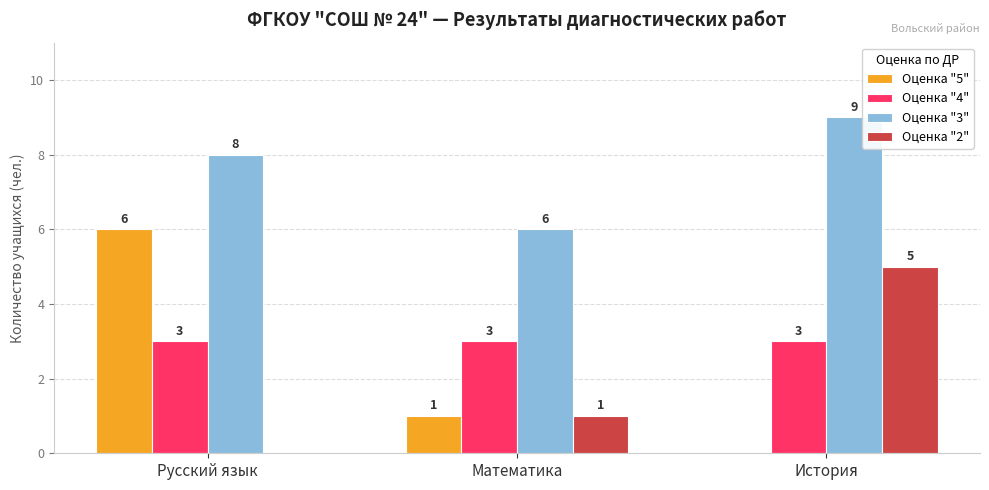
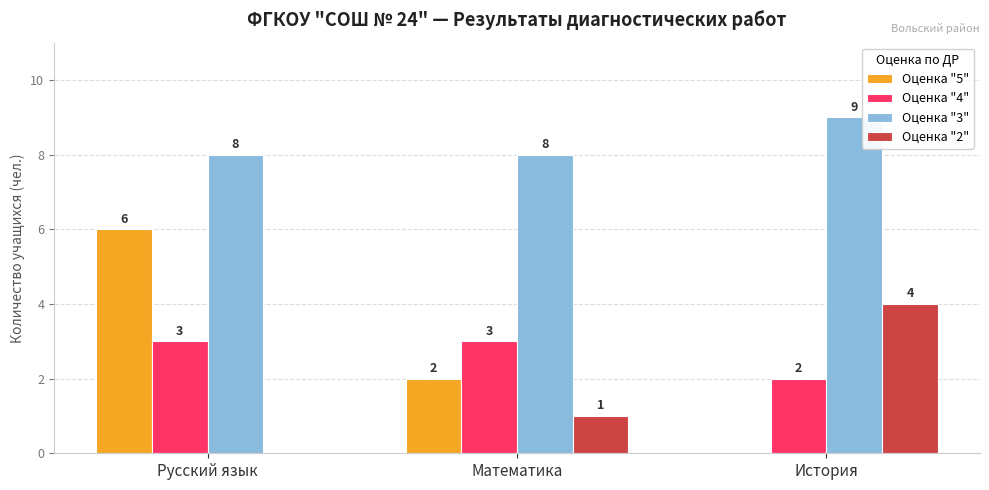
  {
    "Оценка \"5\"": {
      "Русский язык": 6,
-     "Математика": 1
+     "Математика": 2
    },
    "Оценка \"4\"": {
      "Русский язык": 3,
      "Математика": 3,
-     "История": 3
+     "История": 2
    },
    "Оценка \"3\"": {
      "Русский язык": 8,
-     "Математика": 6,
+     "Математика": 8,
      "История": 9
    },
    "Оценка \"2\"": {
      "Математика": 1,
-     "История": 5
+     "История": 4
    }
  }
